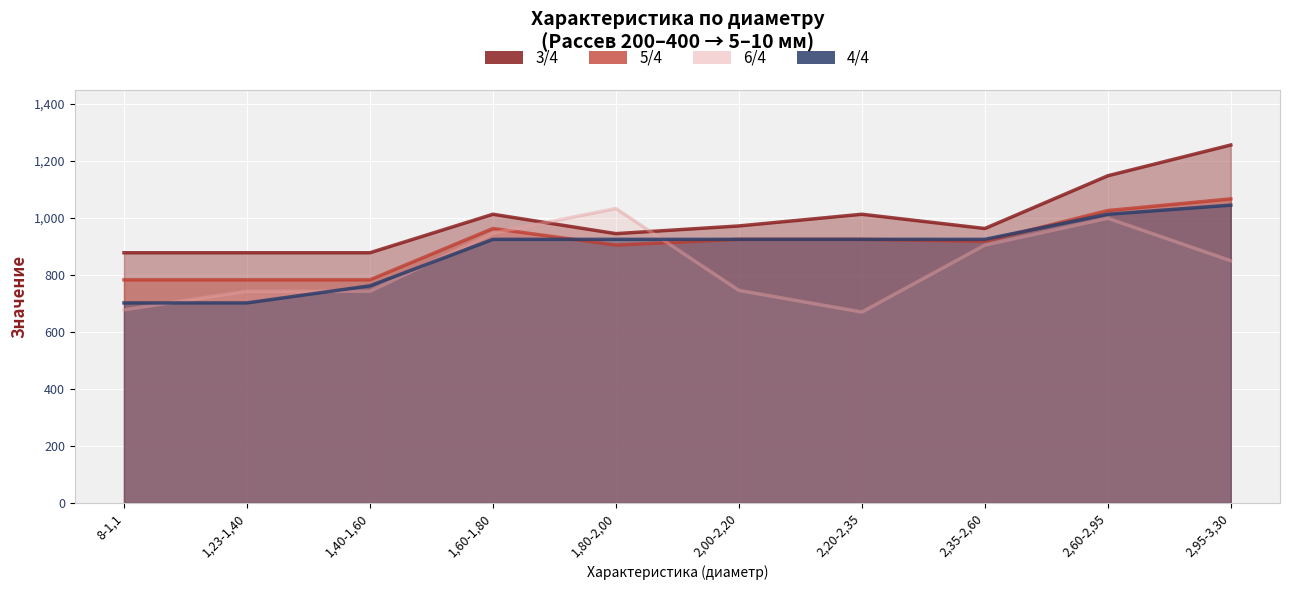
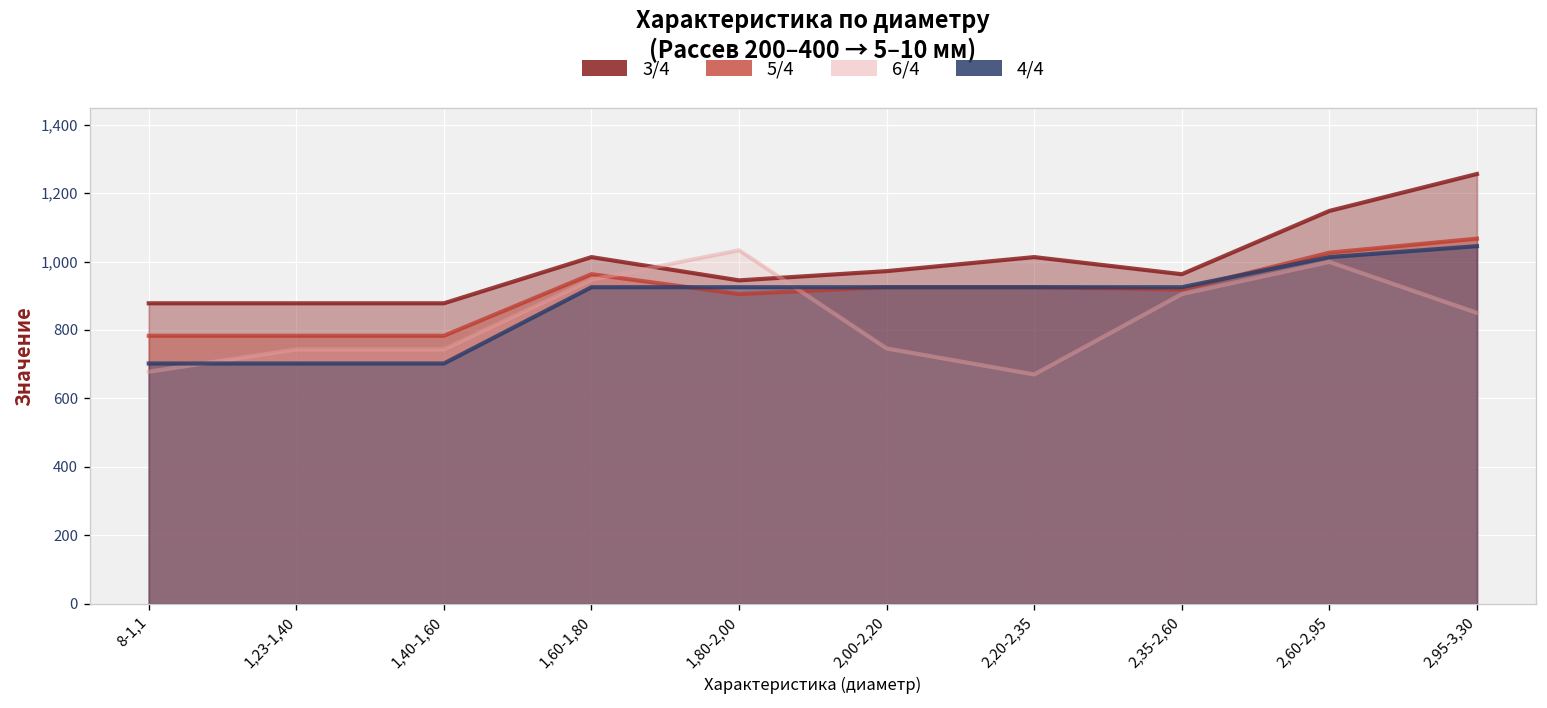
  {
    "6/4": {
      "8-1,1": "680",
      "1,23-1,40": "740",
      "1,40-1,60": "740",
      "1,60-1,80": "950",
      "1,80-2,00": "1,030",
      "2,00-2,20": "750",
      "2,20-2,35": "670",
      "2,35-2,60": "910",
      "2,60-2,95": "1,000",
      "2,95-3,30": "850"
    },
    "4/4": {
      "8-1,1": "700",
      "1,23-1,40": "700",
-     "1,40-1,60": "760",
+     "1,40-1,60": "700",
      "1,60-1,80": "930",
      "1,80-2,00": "930",
      "2,60-2,95": "1,010",
      "2,95-3,30": "1,050"
    }
  }
